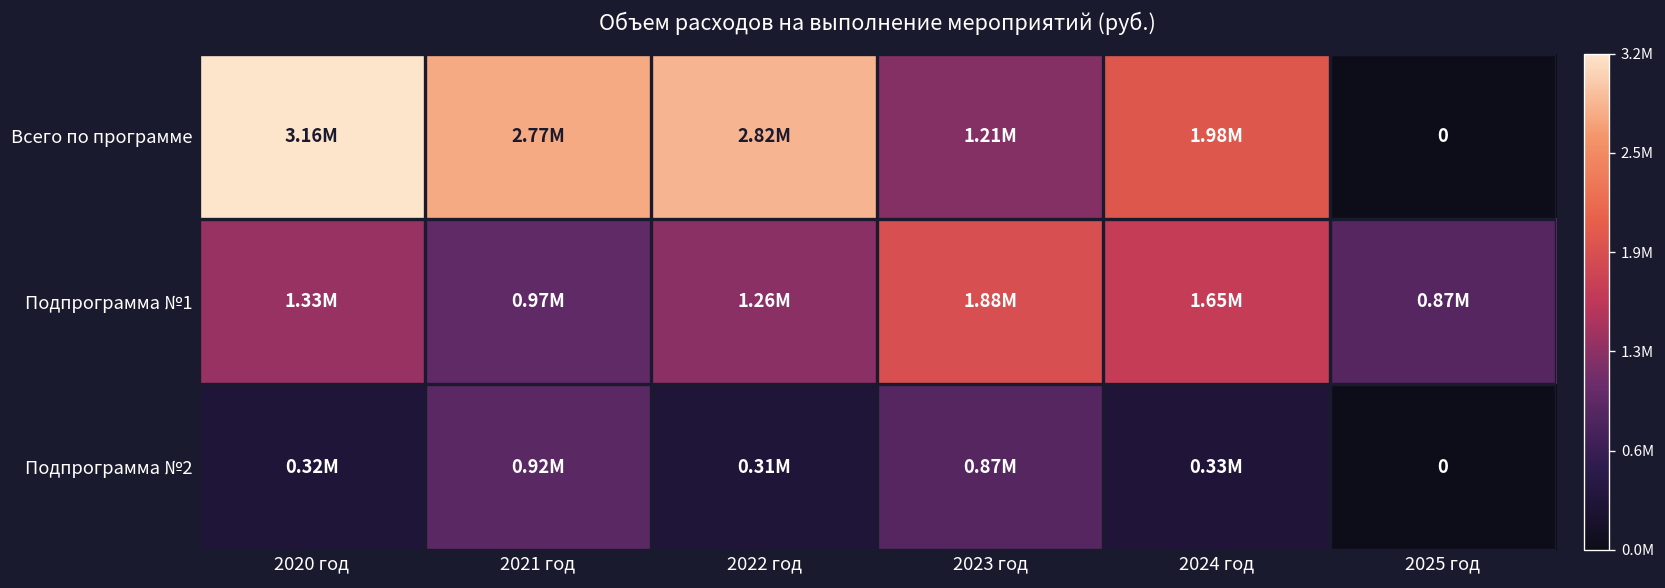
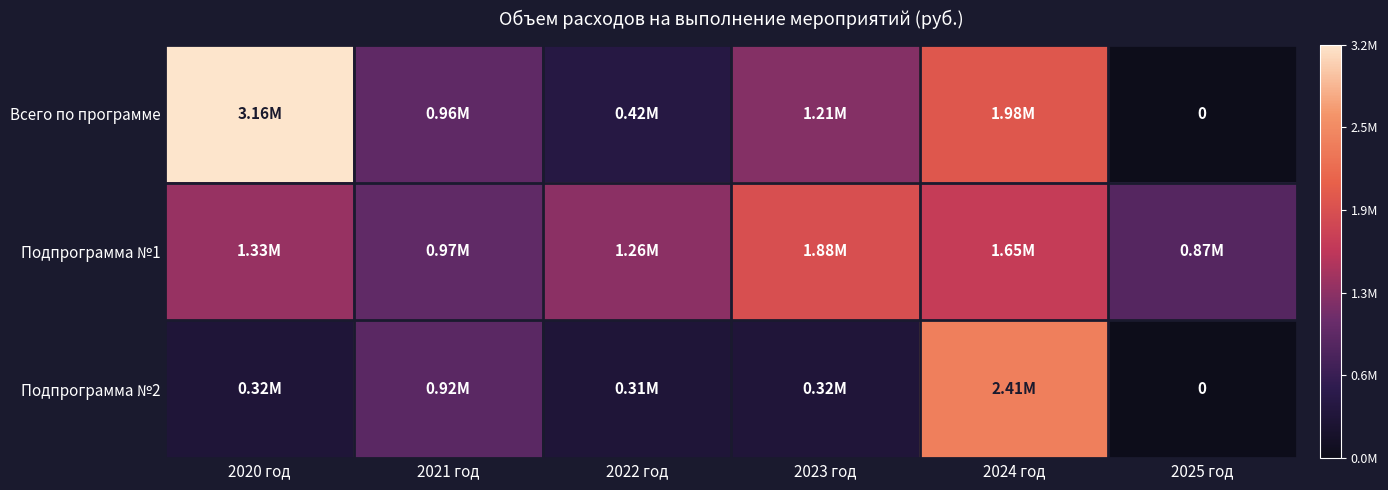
  {
    "Всего по программе": {
      "2020 год": "3.16M",
-     "2021 год": "2.77M",
-     "2022 год": "2.82M",
+     "2021 год": "0.96M",
+     "2022 год": "0.42M",
      "2023 год": "1.21M",
      "2024 год": "1.98M",
      "2025 год": "0"
    },
    "Подпрограмма №1": {
      "2020 год": "1.33M",
      "2021 год": "0.97M",
      "2022 год": "1.26M",
      "2023 год": "1.88M",
      "2024 год": "1.65M",
      "2025 год": "0.87M"
    },
    "Подпрограмма №2": {
      "2020 год": "0.32M",
      "2021 год": "0.92M",
      "2022 год": "0.31M",
-     "2023 год": "0.87M",
-     "2024 год": "0.33M",
+     "2023 год": "0.32M",
+     "2024 год": "2.41M",
      "2025 год": "0"
    }
  }
